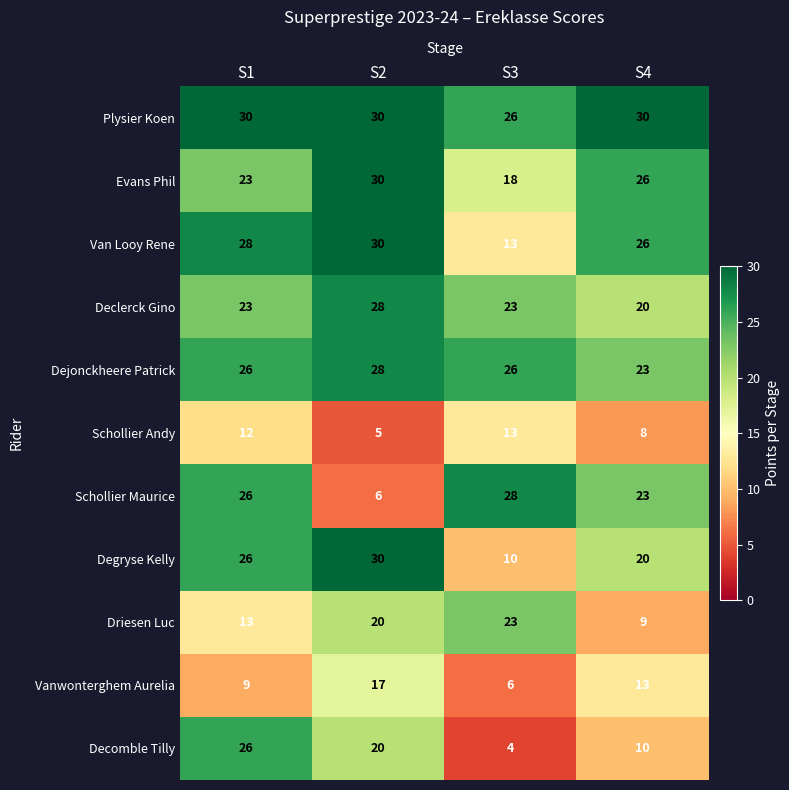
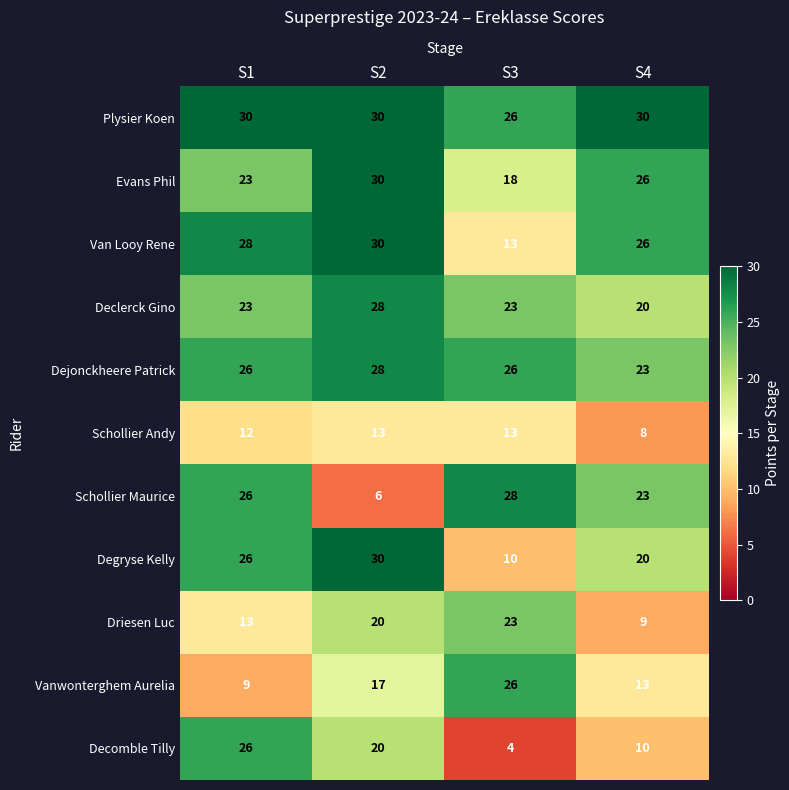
  {
    "Plysier Koen": {
      "S1": 30,
      "S2": 30,
      "S3": 26,
      "S4": 30
    },
    "Evans Phil": {
      "S1": 23,
      "S2": 30,
      "S3": 18,
      "S4": 26
    },
    "Van Looy Rene": {
      "S1": 28,
      "S2": 30,
      "S3": 13,
      "S4": 26
    },
    "Declerck Gino": {
      "S1": 23,
      "S2": 28,
      "S3": 23,
      "S4": 20
    },
    "Dejonckheere Patrick": {
      "S1": 26,
      "S2": 28,
      "S3": 26,
      "S4": 23
    },
    "Schollier Andy": {
      "S1": 12,
-     "S2": 5,
+     "S2": 13,
      "S3": 13,
      "S4": 8
    },
    "Schollier Maurice": {
      "S1": 26,
      "S2": 6,
      "S3": 28,
      "S4": 23
    },
    "Degryse Kelly": {
      "S1": 26,
      "S2": 30,
      "S3": 10,
      "S4": 20
    },
    "Driesen Luc": {
      "S1": 13,
      "S2": 20,
      "S3": 23,
      "S4": 9
    },
    "Vanwonterghem Aurelia": {
      "S1": 9,
      "S2": 17,
-     "S3": 6,
+     "S3": 26,
      "S4": 13
    },
    "Decomble Tilly": {
      "S1": 26,
      "S2": 20,
      "S3": 4,
      "S4": 10
    }
  }
